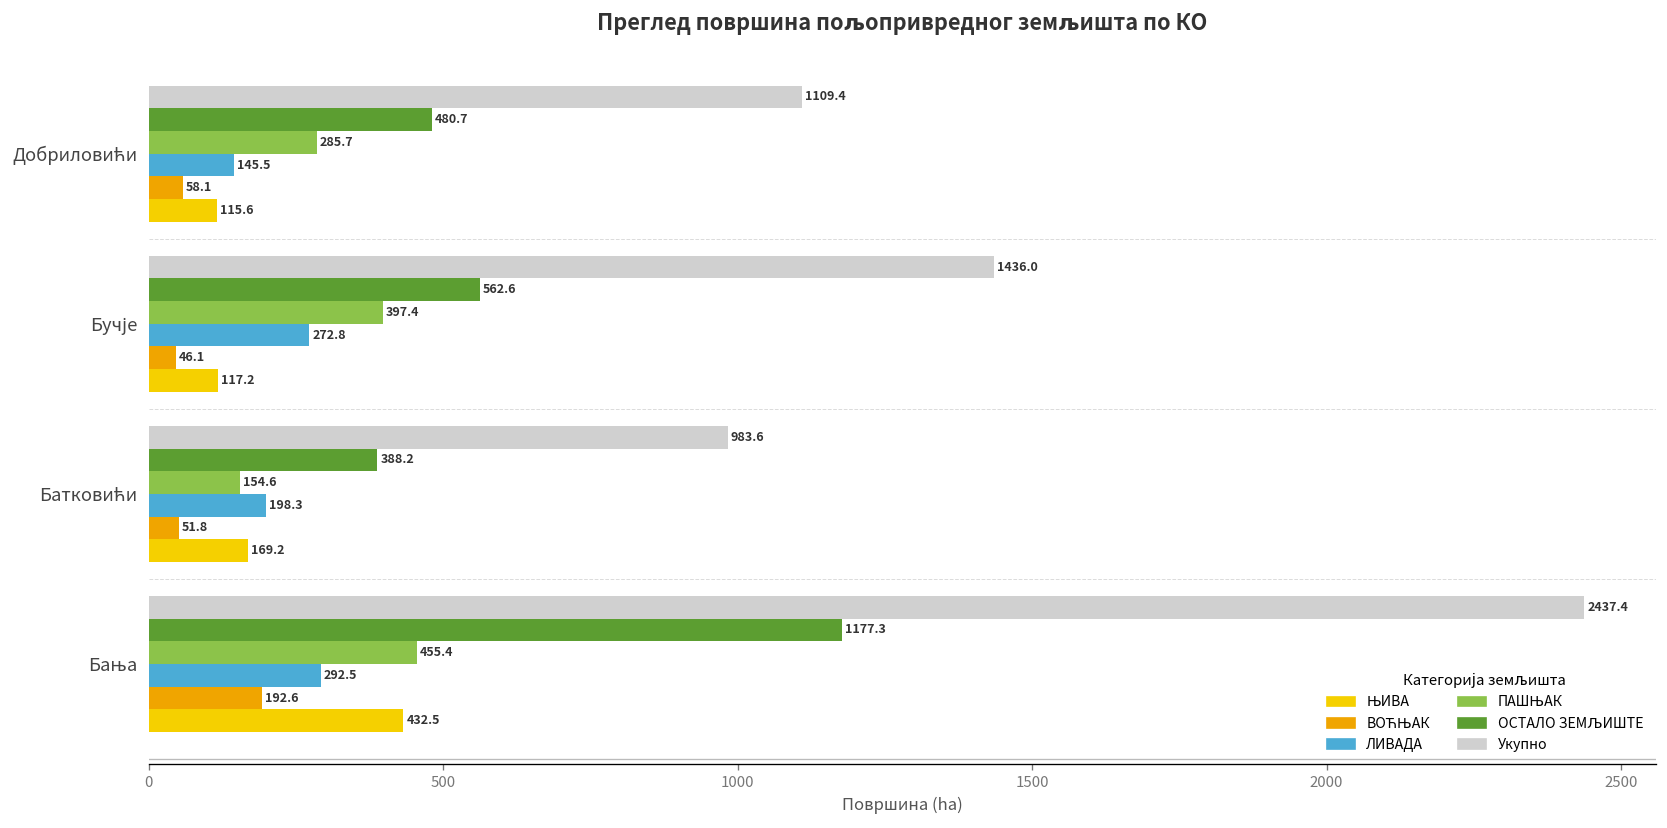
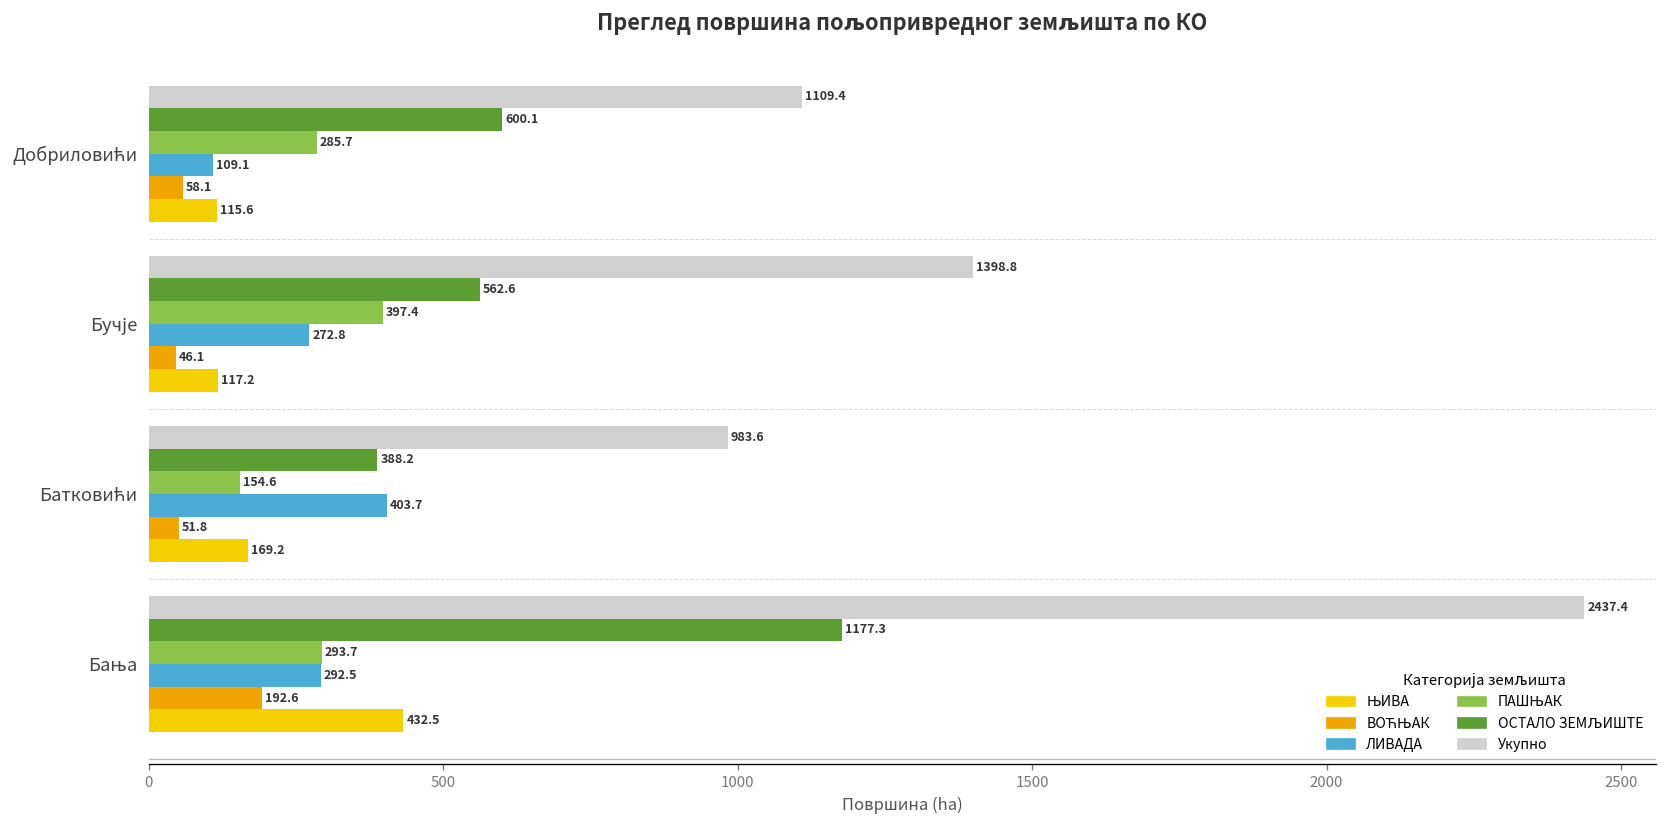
  {
    "ЛИВАДА": {
-     "Добриловићи": 145.5,
+     "Добриловићи": 109.1,
      "Бучје": 272.8,
-     "Батковићи": 198.3,
+     "Батковићи": 403.7,
      "Бања": 292.5
    },
    "ПАШЊАК": {
      "Добриловићи": 285.7,
      "Бучје": 397.4,
      "Батковићи": 154.6,
-     "Бања": 455.4
+     "Бања": 293.7
    },
    "ОСТАЛО ЗЕМЉИШТЕ": {
-     "Добриловићи": 480.7,
+     "Добриловићи": 600.1,
      "Бучје": 562.6,
      "Батковићи": 388.2,
      "Бања": 1177.3
    },
    "Укупно": {
      "Добриловићи": 1109.4,
-     "Бучје": 1436.0,
+     "Бучје": 1398.8,
      "Батковићи": 983.6,
      "Бања": 2437.4
    }
  }
